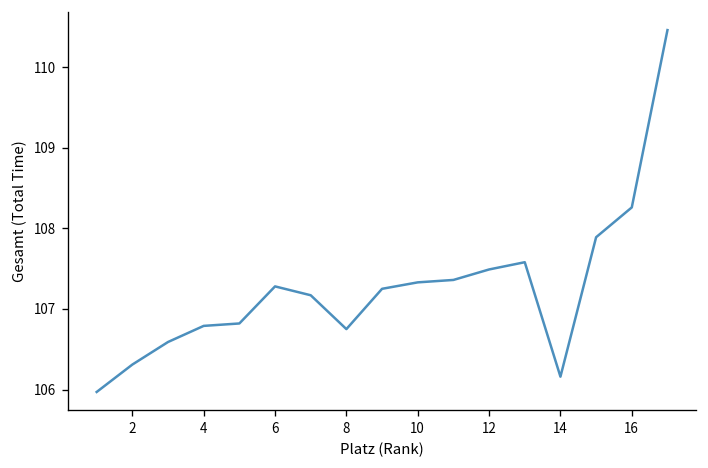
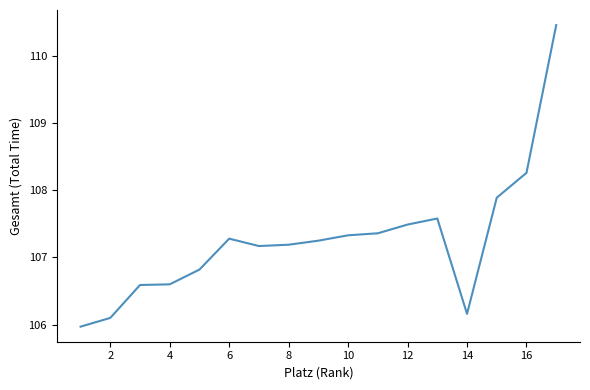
  {
-   "2": 106.3,
-   "4": 106.8,
+   "2": 106.1,
+   "4": 106.6,
    "6": 107.3,
-   "8": 106.8,
+   "8": 107.2,
    "10": 107.3,
    "12": 107.5,
    "14": 106.2,
    "16": 108.3
  }
